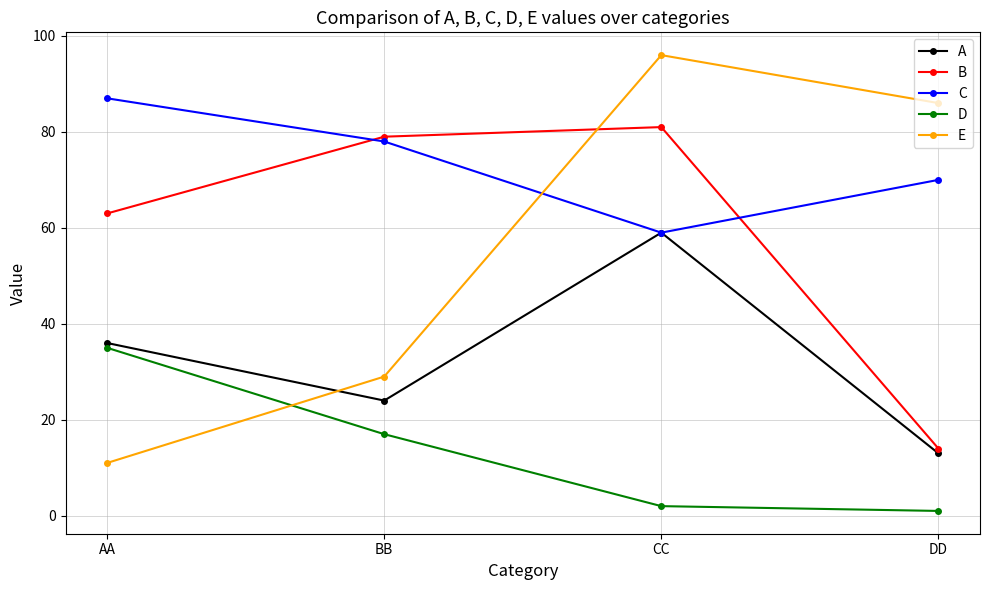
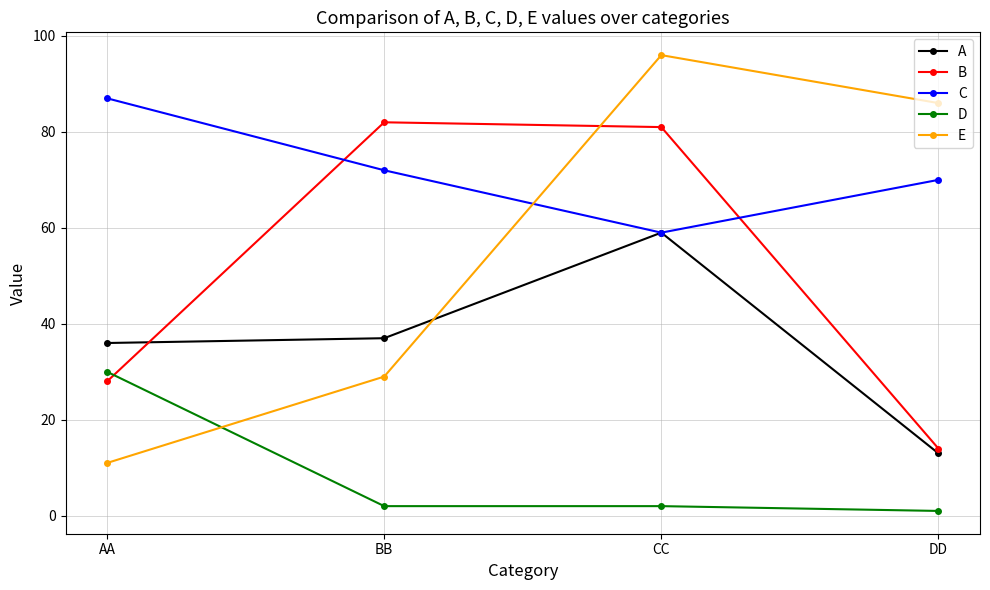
  {
    "A": {
      "AA": 36,
-     "BB": 24,
+     "BB": 37,
      "DD": 13
    },
    "B": {
-     "AA": 63,
-     "BB": 79,
+     "AA": 28,
+     "BB": 82,
      "CC": 81,
      "DD": 14
    },
    "C": {
      "AA": 87,
-     "BB": 78,
+     "BB": 72,
      "DD": 70
    },
    "D": {
-     "AA": 35,
-     "BB": 17,
+     "AA": 30,
+     "BB": 2,
      "CC": 2,
      "DD": 1
    },
    "E": {
      "AA": 11,
      "BB": 29,
      "CC": 96
    }
  }
